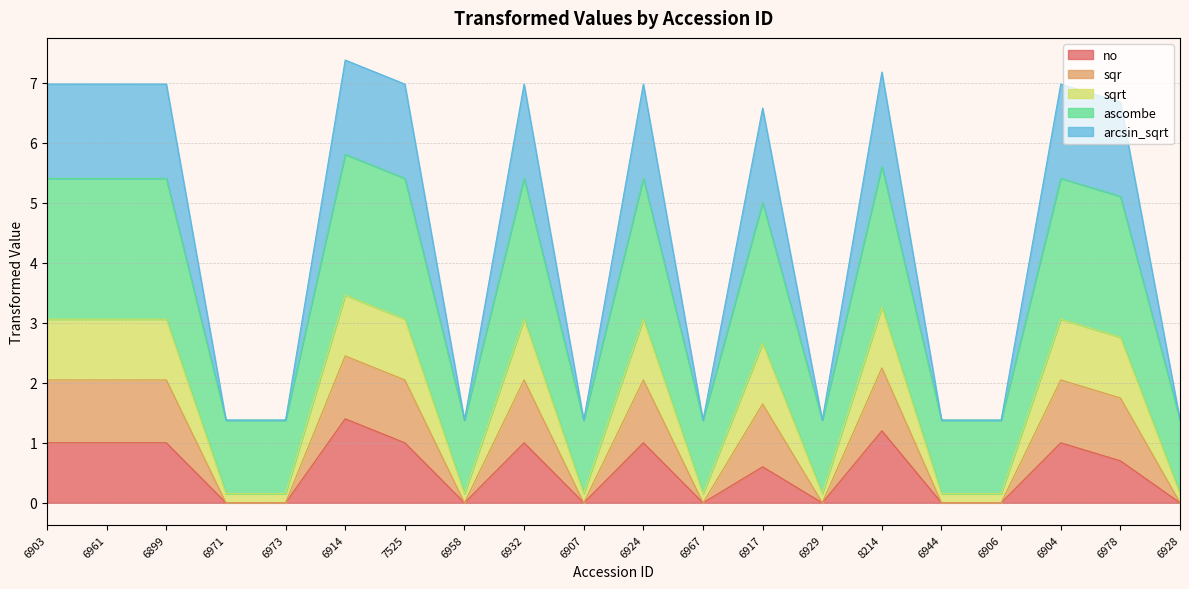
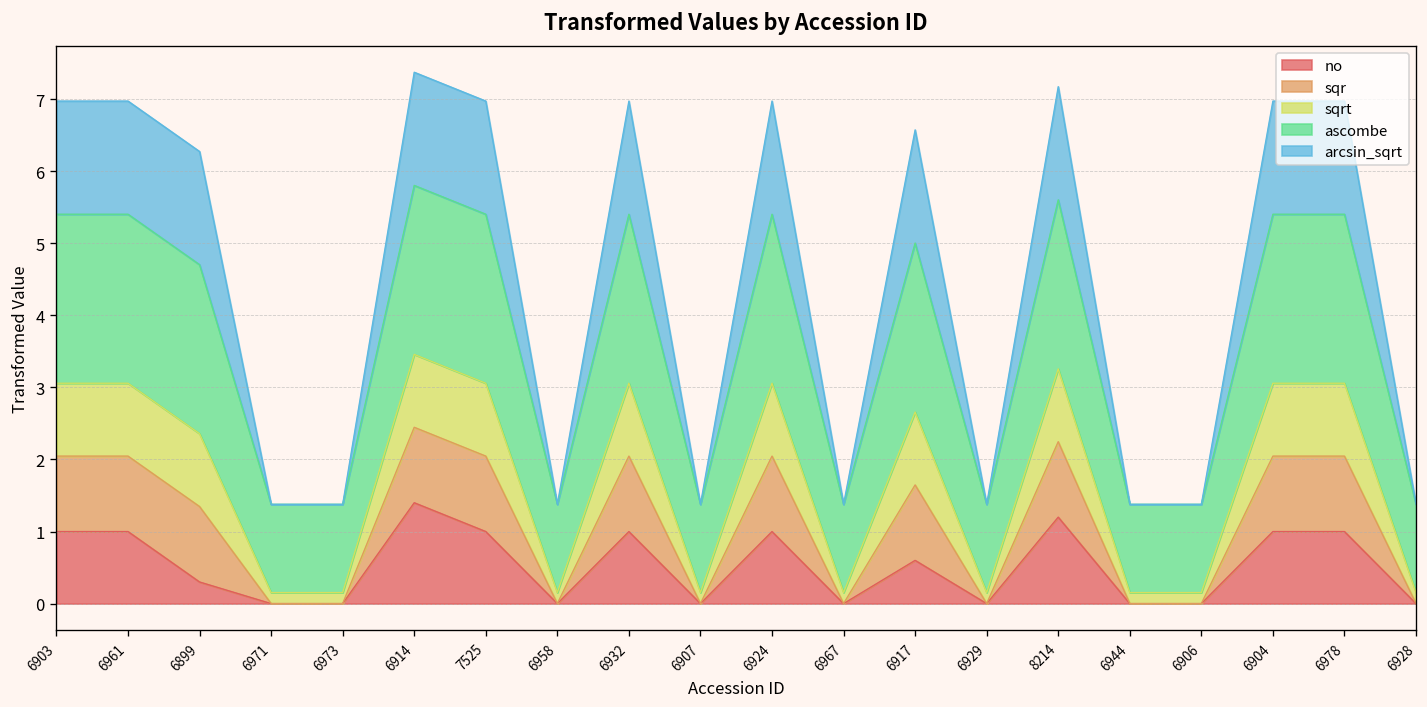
  {
    "no": {
      "6903": 1.0,
      "6961": 1.0,
-     "6899": 1.0,
+     "6899": 0.3,
      "6914": 1.4,
      "7525": 1.0,
      "6932": 1.0,
      "6924": 1.0,
      "6917": 0.6,
      "8214": 1.2,
      "6904": 1.0,
-     "6978": 0.7
+     "6978": 1.0
    },
    "sqr": {
      "6903": 1.0,
      "6961": 1.0,
      "6899": 1.0,
      "6914": 1.0,
      "7525": 1.0,
      "6932": 1.0,
      "6924": 1.0,
      "6917": 1.0,
      "8214": 1.0,
      "6904": 1.0,
      "6978": 1.0
    },
    "sqrt": {
      "6903": 1.0,
      "6961": 1.0,
      "6899": 1.0,
      "6971": 0.2,
      "6973": 0.2,
      "6914": 1.0,
      "7525": 1.0,
      "6958": 0.2,
      "6932": 1.0,
      "6907": 0.2,
      "6924": 1.0,
      "6967": 0.2,
      "6917": 1.0,
      "6929": 0.2,
      "8214": 1.0,
      "6944": 0.2,
      "6906": 0.2,
      "6904": 1.0,
      "6978": 1.0,
      "6928": 0.2
    },
    "ascombe": {
      "6903": 2.3,
      "6961": 2.3,
      "6899": 2.3,
      "6914": 2.3,
      "7525": 2.3,
      "6932": 2.3,
      "6924": 2.3,
      "6917": 2.3,
      "8214": 2.3,
      "6904": 2.3,
      "6978": 2.3
    },
    "arcsin_sqrt": {
      "6903": 1.6,
      "6961": 1.6,
      "6899": 1.6,
      "6914": 1.6,
      "7525": 1.6,
      "6932": 1.6,
      "6924": 1.6,
      "6917": 1.6,
      "8214": 1.6,
      "6904": 1.6
    }
  }
